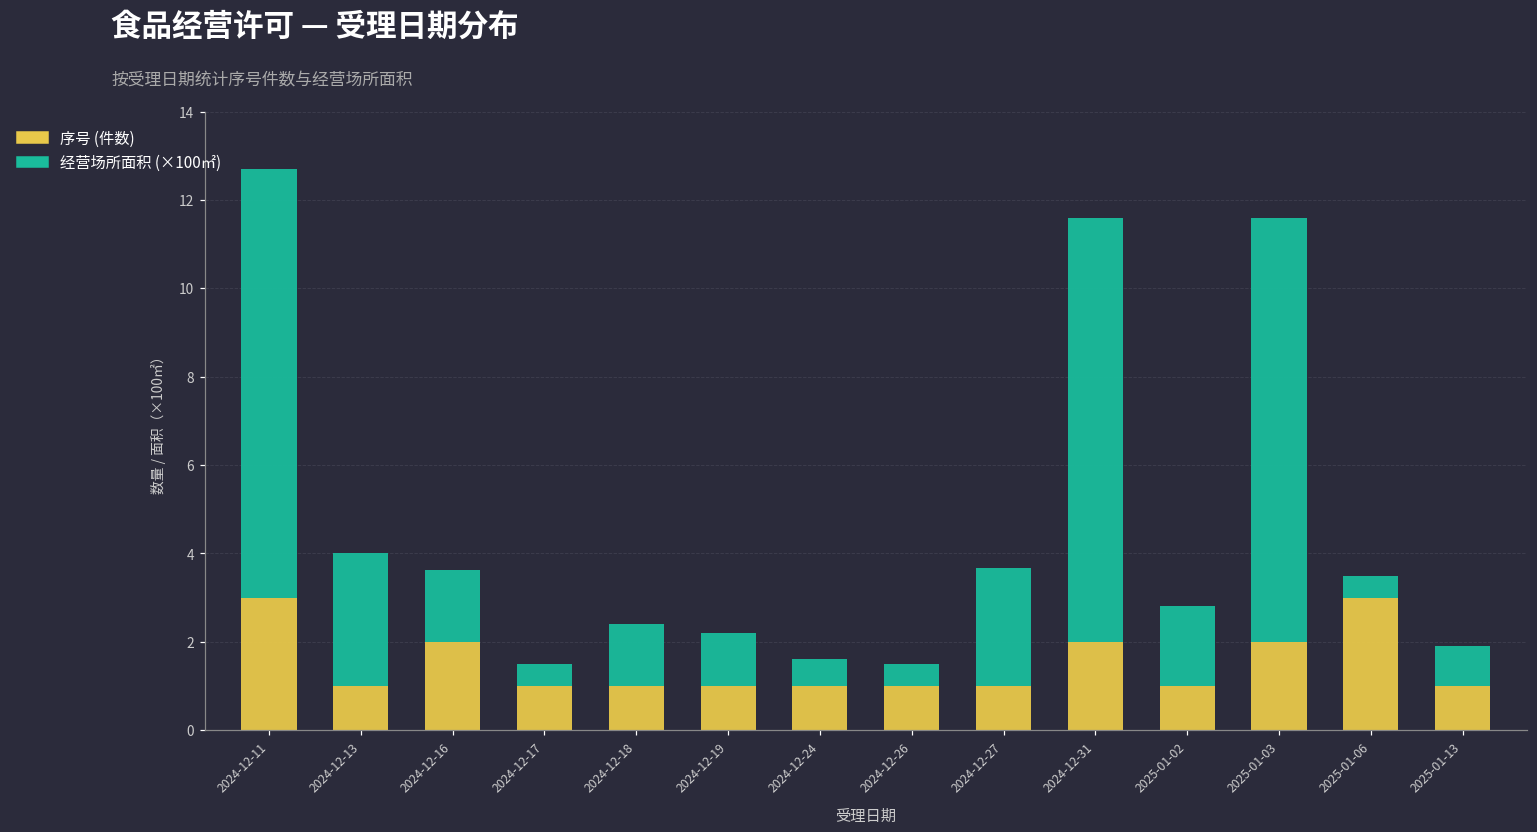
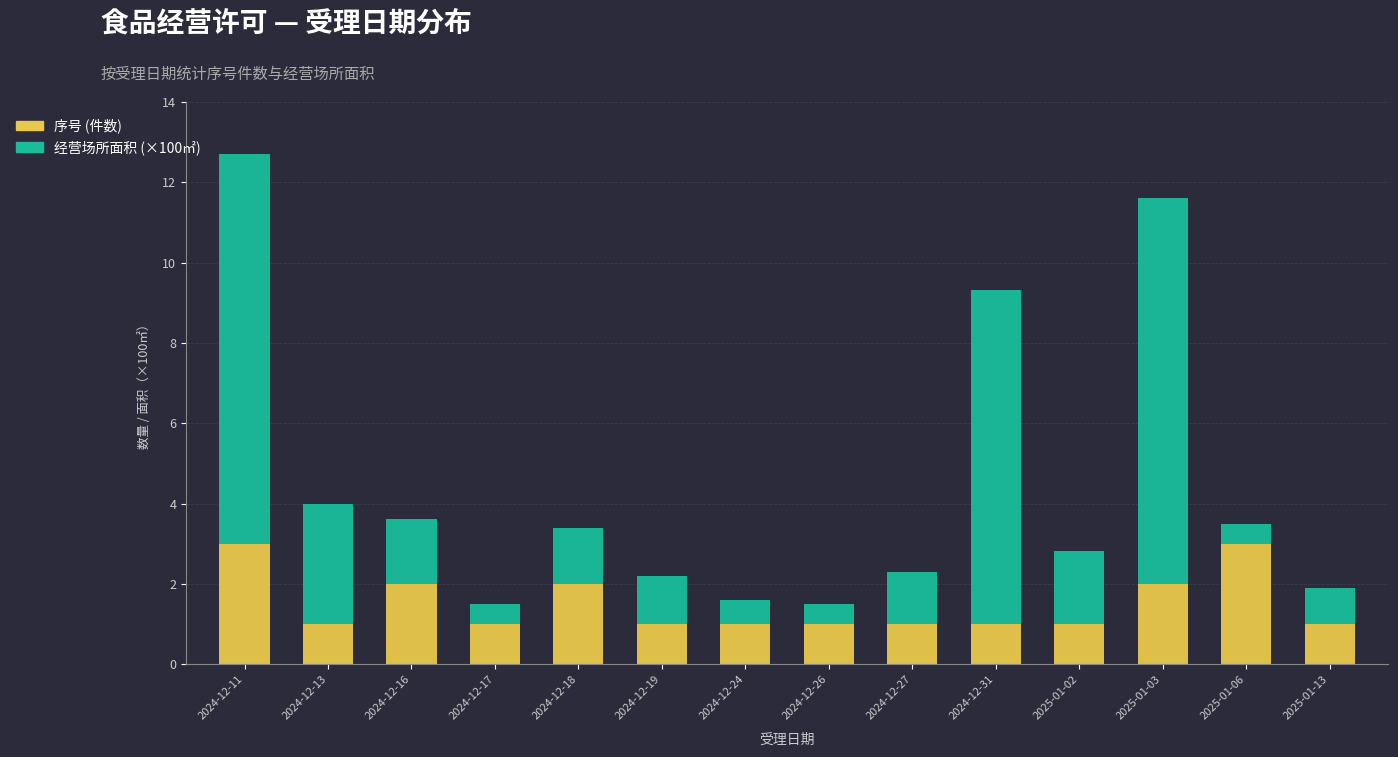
  {
    "序号 (件数)": {
      "2024-12-11": 3,
      "2024-12-13": 1,
      "2024-12-16": 2,
      "2024-12-17": 1,
-     "2024-12-18": 1,
+     "2024-12-18": 2,
      "2024-12-19": 1,
      "2024-12-24": 1,
      "2024-12-26": 1,
      "2024-12-27": 1,
-     "2024-12-31": 2,
+     "2024-12-31": 1,
      "2025-01-02": 1,
      "2025-01-03": 2,
      "2025-01-06": 3,
      "2025-01-13": 1
    },
    "经营场所面积 (×100㎡)": {
      "2024-12-11": 9.7,
      "2024-12-13": 3.0,
      "2024-12-16": 1.6,
      "2024-12-17": 0.5,
      "2024-12-18": 1.4,
      "2024-12-19": 1.2,
      "2024-12-24": 0.6,
      "2024-12-26": 0.5,
-     "2024-12-27": 2.7,
-     "2024-12-31": 9.6,
+     "2024-12-27": 1.3,
+     "2024-12-31": 8.3,
      "2025-01-02": 1.8,
      "2025-01-03": 9.6,
      "2025-01-06": 0.5,
      "2025-01-13": 0.9
    }
  }
